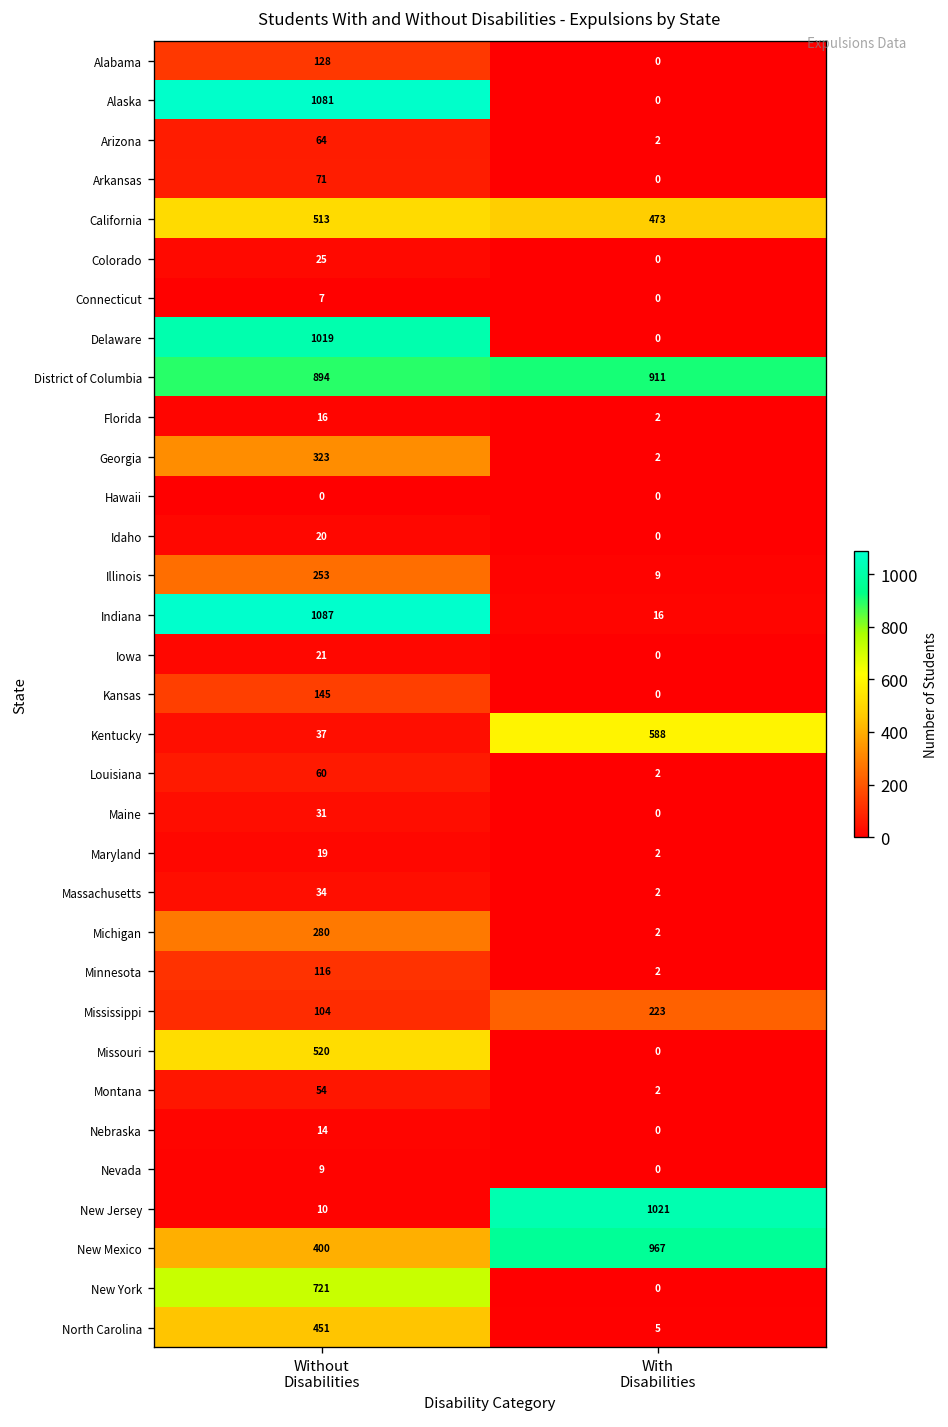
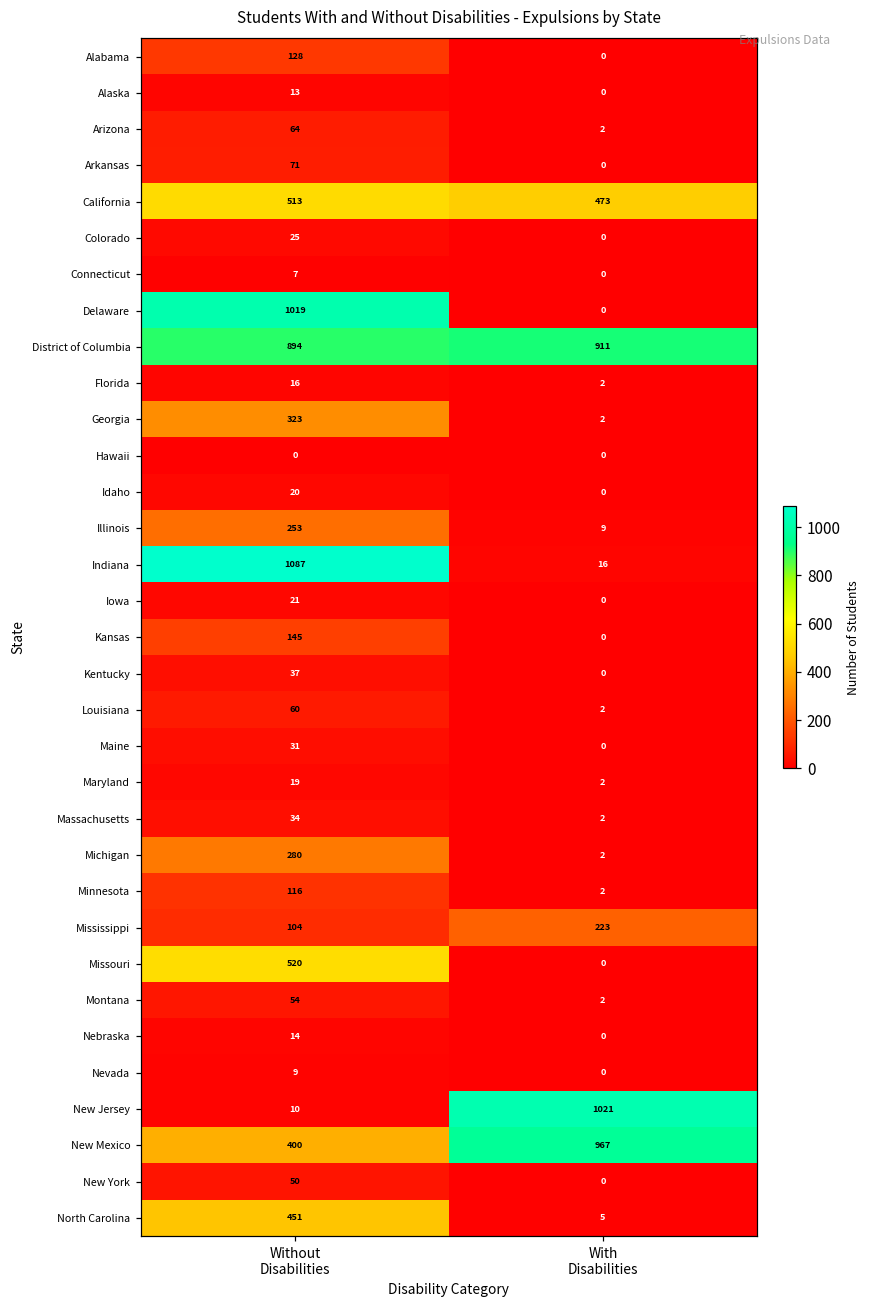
  {
    "Alabama": {
      "Without Disabilities": 128,
      "With Disabilities": 0
    },
    "Alaska": {
-     "Without Disabilities": 1081,
+     "Without Disabilities": 13,
      "With Disabilities": 0
    },
    "Arizona": {
      "Without Disabilities": 64,
      "With Disabilities": 2
    },
    "Arkansas": {
      "Without Disabilities": 71,
      "With Disabilities": 0
    },
    "California": {
      "Without Disabilities": 513,
      "With Disabilities": 473
    },
    "Colorado": {
      "Without Disabilities": 25,
      "With Disabilities": 0
    },
    "Connecticut": {
      "Without Disabilities": 7,
      "With Disabilities": 0
    },
    "Delaware": {
      "Without Disabilities": 1019,
      "With Disabilities": 0
    },
    "District of Columbia": {
      "Without Disabilities": 894,
      "With Disabilities": 911
    },
    "Florida": {
      "Without Disabilities": 16,
      "With Disabilities": 2
    },
    "Georgia": {
      "Without Disabilities": 323,
      "With Disabilities": 2
    },
    "Hawaii": {
      "Without Disabilities": 0,
      "With Disabilities": 0
    },
    "Idaho": {
      "Without Disabilities": 20,
      "With Disabilities": 0
    },
    "Illinois": {
      "Without Disabilities": 253,
      "With Disabilities": 9
    },
    "Indiana": {
      "Without Disabilities": 1087,
      "With Disabilities": 16
    },
    "Iowa": {
      "Without Disabilities": 21,
      "With Disabilities": 0
    },
    "Kansas": {
      "Without Disabilities": 145,
      "With Disabilities": 0
    },
    "Kentucky": {
      "Without Disabilities": 37,
-     "With Disabilities": 588
+     "With Disabilities": 0
    },
    "Louisiana": {
      "Without Disabilities": 60,
      "With Disabilities": 2
    },
    "Maine": {
      "Without Disabilities": 31,
      "With Disabilities": 0
    },
    "Maryland": {
      "Without Disabilities": 19,
      "With Disabilities": 2
    },
    "Massachusetts": {
      "Without Disabilities": 34,
      "With Disabilities": 2
    },
    "Michigan": {
      "Without Disabilities": 280,
      "With Disabilities": 2
    },
    "Minnesota": {
      "Without Disabilities": 116,
      "With Disabilities": 2
    },
    "Mississippi": {
      "Without Disabilities": 104,
      "With Disabilities": 223
    },
    "Missouri": {
      "Without Disabilities": 520,
      "With Disabilities": 0
    },
    "Montana": {
      "Without Disabilities": 54,
      "With Disabilities": 2
    },
    "Nebraska": {
      "Without Disabilities": 14,
      "With Disabilities": 0
    },
    "Nevada": {
      "Without Disabilities": 9,
      "With Disabilities": 0
    },
    "New Jersey": {
      "Without Disabilities": 10,
      "With Disabilities": 1021
    },
    "New Mexico": {
      "Without Disabilities": 400,
      "With Disabilities": 967
    },
    "New York": {
-     "Without Disabilities": 721,
+     "Without Disabilities": 50,
      "With Disabilities": 0
    },
    "North Carolina": {
      "Without Disabilities": 451,
      "With Disabilities": 5
    }
  }
